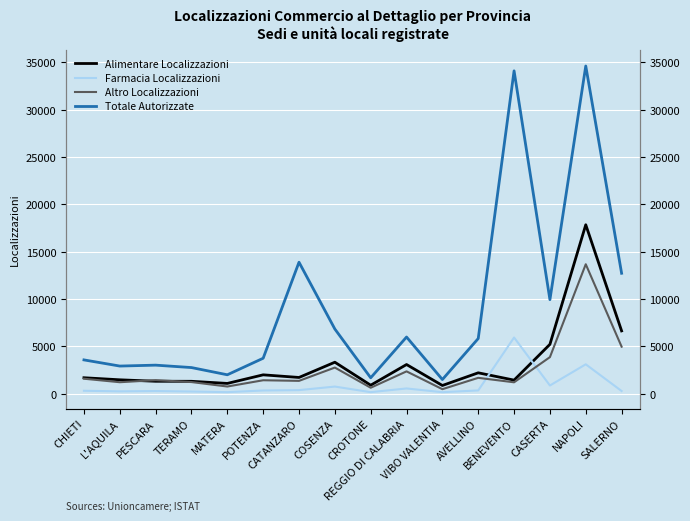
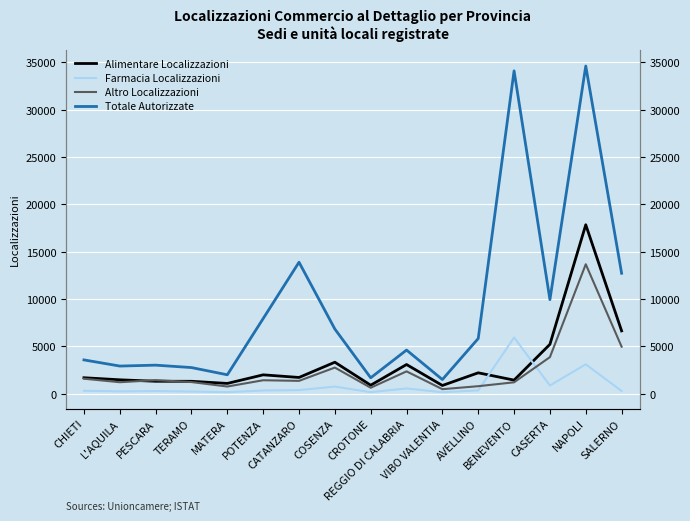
  {
    "Alimentare Localizzazioni": {
      "MATERA": 1000,
      "POTENZA": 2000,
      "CATANZARO": 2000,
      "COSENZA": 3000,
      "REGGIO DI CALABRIA": 3000,
      "VIBO VALENTIA": 1000,
      "AVELLINO": 2000,
      "CASERTA": 5000,
      "NAPOLI": 18000,
      "SALERNO": 7000
    },
    "Farmacia Localizzazioni": {
      "CHIETI": 0,
      "L'AQUILA": 0,
      "PESCARA": 0,
      "TERAMO": 0,
      "MATERA": 0,
      "POTENZA": 0,
      "CATANZARO": 0,
      "COSENZA": 1000,
      "CROTONE": 0,
      "REGGIO DI CALABRIA": 1000,
      "VIBO VALENTIA": 0,
      "AVELLINO": 0,
      "BENEVENTO": 6000,
      "CASERTA": 1000,
      "NAPOLI": 3000,
      "SALERNO": 0
    },
    "Altro Localizzazioni": {
      "MATERA": 1000,
      "POTENZA": 1000,
      "CATANZARO": 1000,
      "COSENZA": 3000,
      "REGGIO DI CALABRIA": 2000,
      "VIBO VALENTIA": 0,
-     "AVELLINO": 2000,
+     "AVELLINO": 1000,
      "CASERTA": 4000,
      "NAPOLI": 14000,
      "SALERNO": 5000
    },
    "Totale Autorizzate": {
      "CHIETI": 4000,
      "L'AQUILA": 3000,
      "PESCARA": 3000,
      "TERAMO": 3000,
      "MATERA": 2000,
-     "POTENZA": 4000,
+     "POTENZA": 8000,
      "CATANZARO": 14000,
      "COSENZA": 7000,
      "CROTONE": 2000,
-     "REGGIO DI CALABRIA": 6000,
+     "REGGIO DI CALABRIA": 5000,
      "VIBO VALENTIA": 1000,
      "AVELLINO": 6000,
      "BENEVENTO": 34000,
      "CASERTA": 10000,
      "NAPOLI": 35000,
      "SALERNO": 13000
    }
  }
